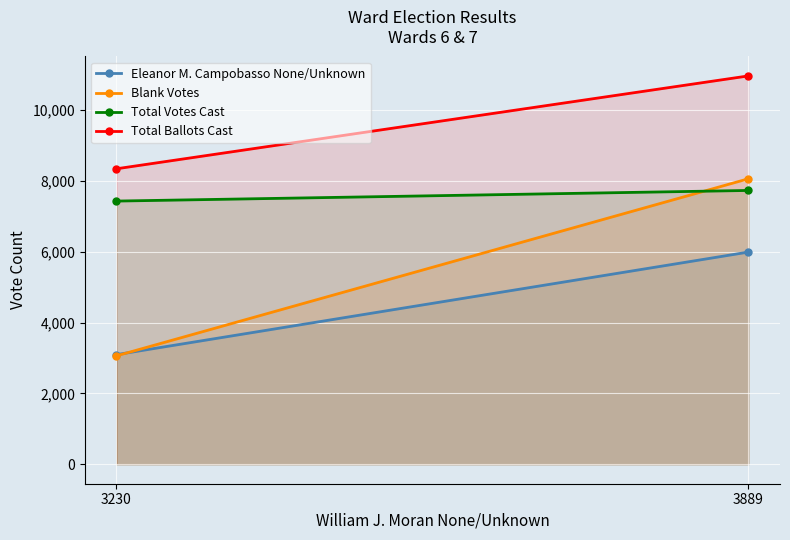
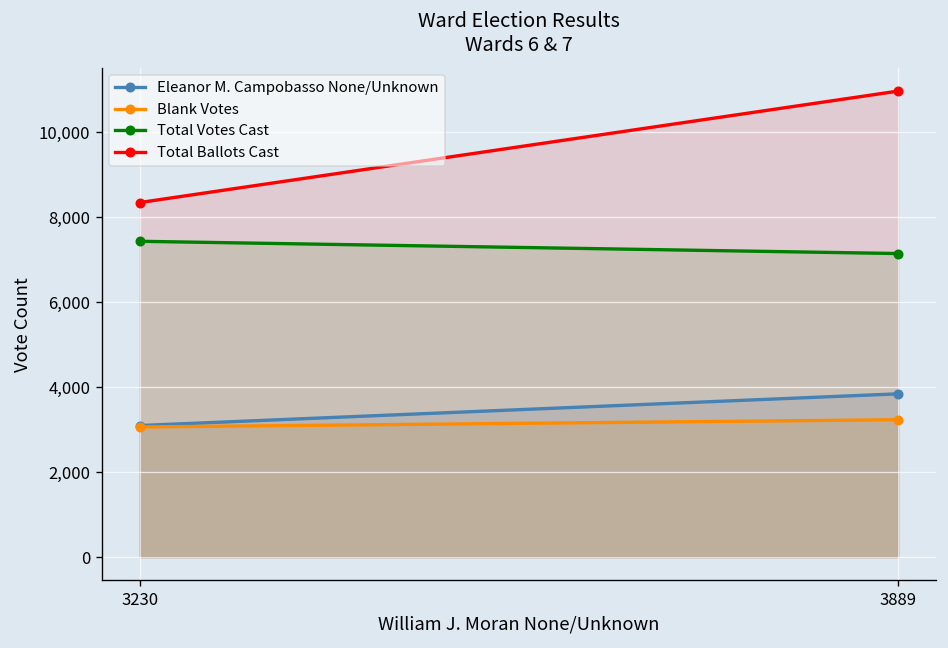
  {
    "Eleanor M. Campobasso None/Unknown": {
-     "3889": "6,000"
+     "3889": "3,800"
    },
    "Blank Votes": {
-     "3889": "8,100"
+     "3889": "3,200"
    },
    "Total Votes Cast": {
      "3230": "7,400",
-     "3889": "7,700"
+     "3889": "7,100"
    },
    "Total Ballots Cast": {
      "3230": "8,300",
      "3889": "11,000"
    }
  }
